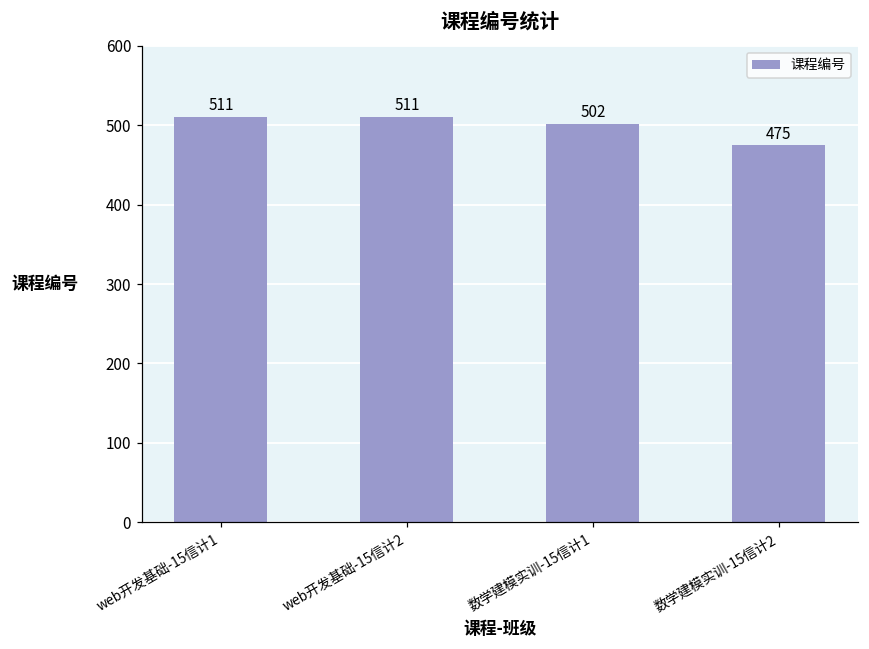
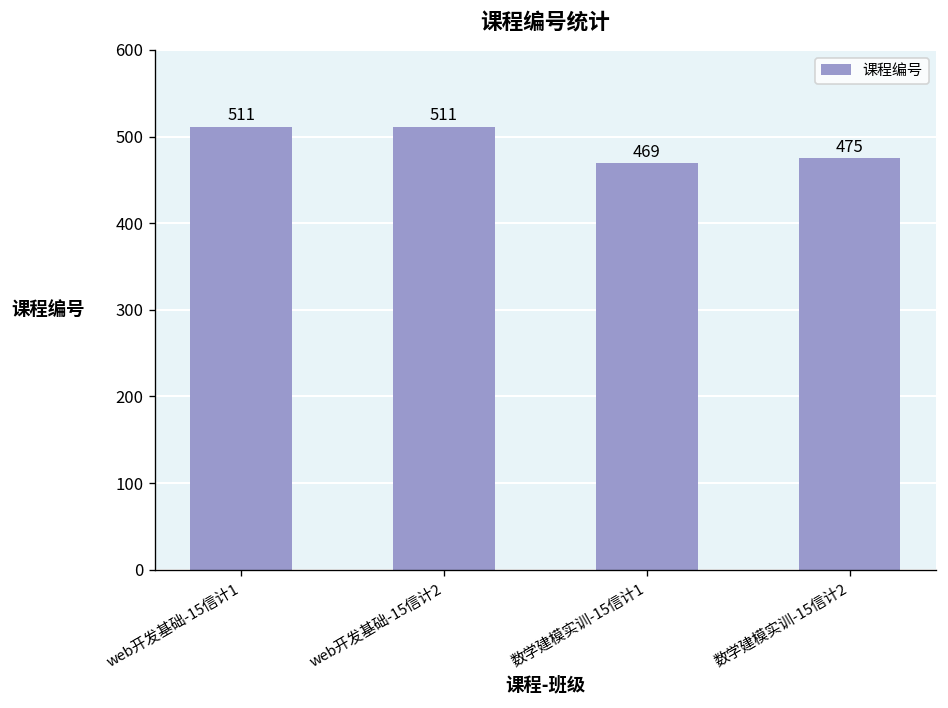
  {
    "web开发基础-15信计1": 511,
    "web开发基础-15信计2": 511,
-   "数学建模实训-15信计1": 502,
+   "数学建模实训-15信计1": 469,
    "数学建模实训-15信计2": 475
  }
